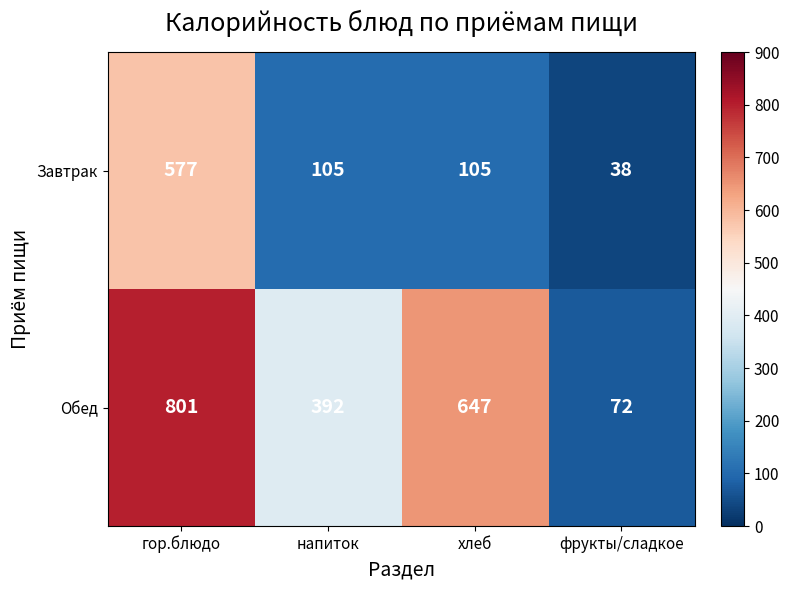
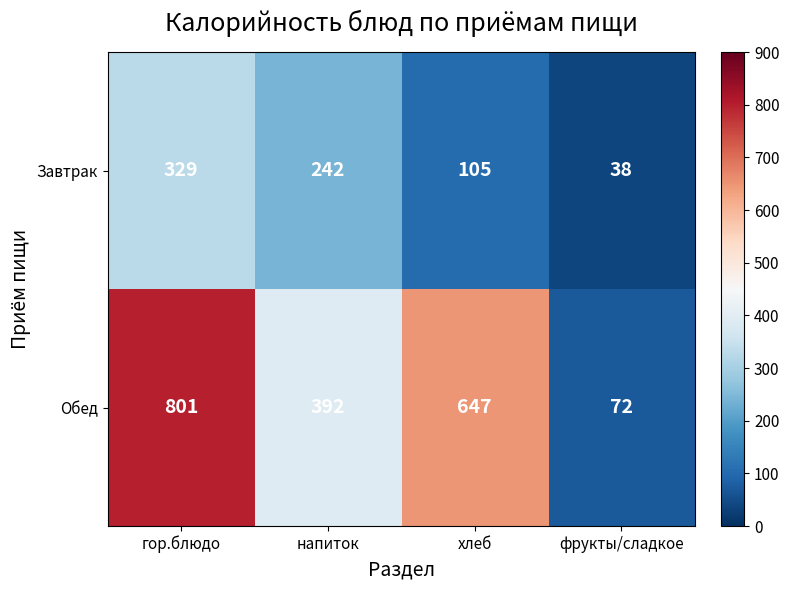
  {
    "Завтрак": {
-     "гор.блюдо": 577,
-     "напиток": 105,
+     "гор.блюдо": 329,
+     "напиток": 242,
      "хлеб": 105,
      "фрукты/сладкое": 38
    },
    "Обед": {
      "гор.блюдо": 801,
      "хлеб": 647,
      "фрукты/сладкое": 72
    }
  }
